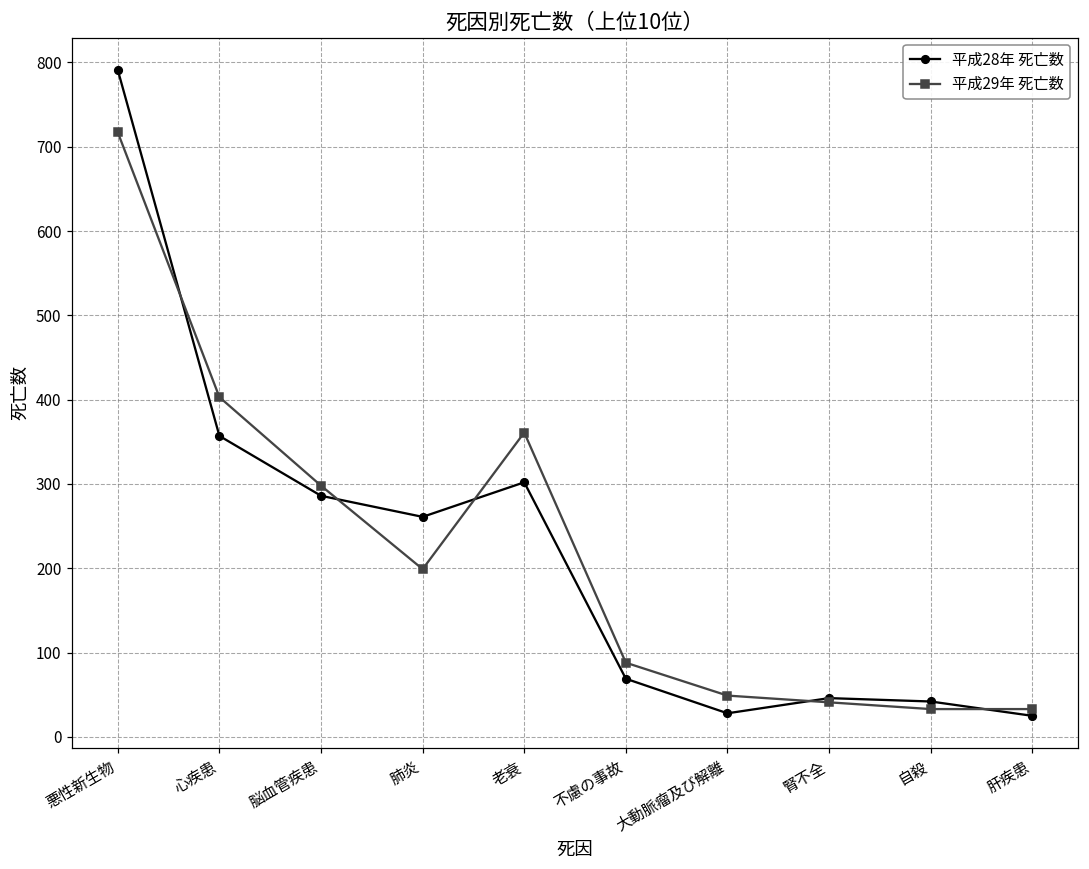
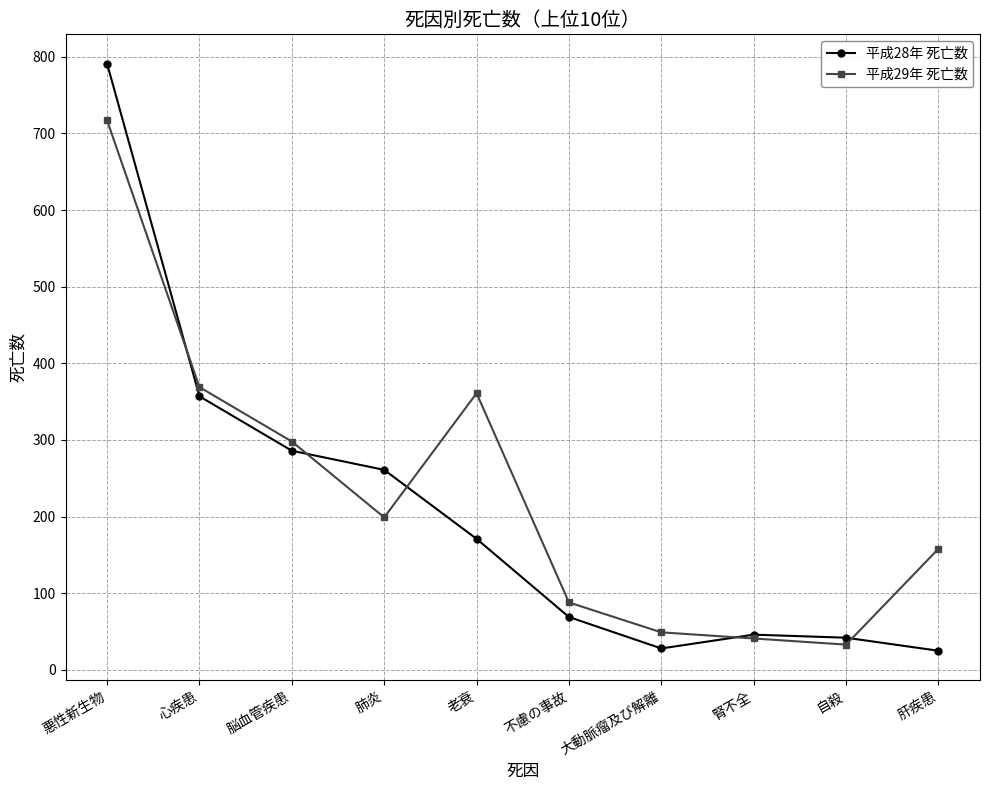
  {
    "平成28年 死亡数": {
      "悪性新生物": 790,
      "心疾患": 360,
      "脳血管疾患": 290,
      "肺炎": 260,
-     "老衰": 300,
+     "老衰": 170,
      "不慮の事故": 70,
      "大動脈瘤及び解離": 30,
      "腎不全": 50,
      "自殺": 40,
      "肝疾患": 30
    },
    "平成29年 死亡数": {
      "悪性新生物": 720,
-     "心疾患": 400,
+     "心疾患": 370,
      "脳血管疾患": 300,
      "肺炎": 200,
      "老衰": 360,
      "不慮の事故": 90,
      "大動脈瘤及び解離": 50,
      "腎不全": 40,
      "自殺": 30,
-     "肝疾患": 30
+     "肝疾患": 160
    }
  }
